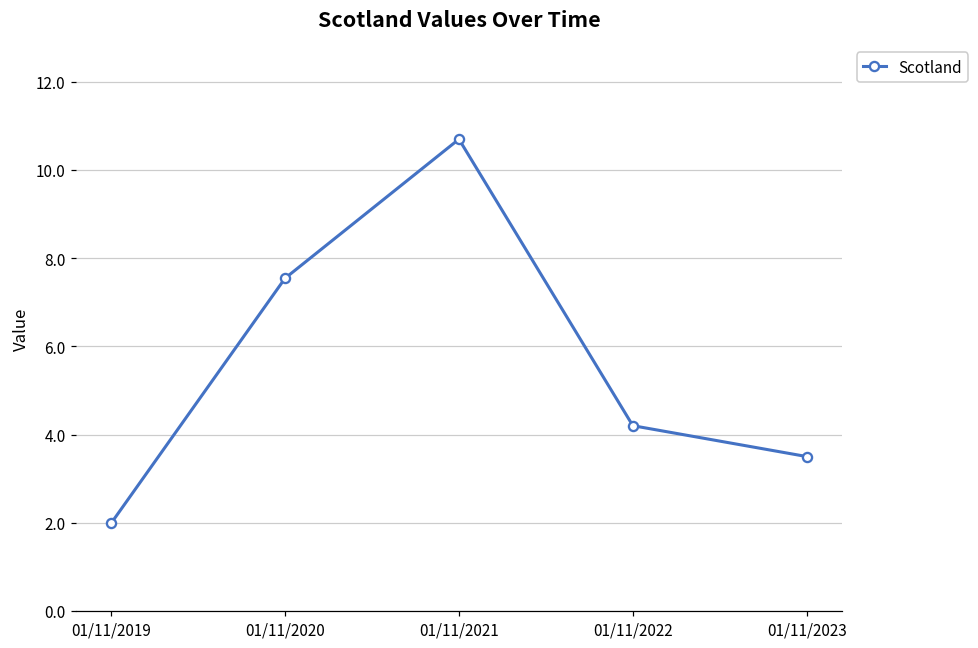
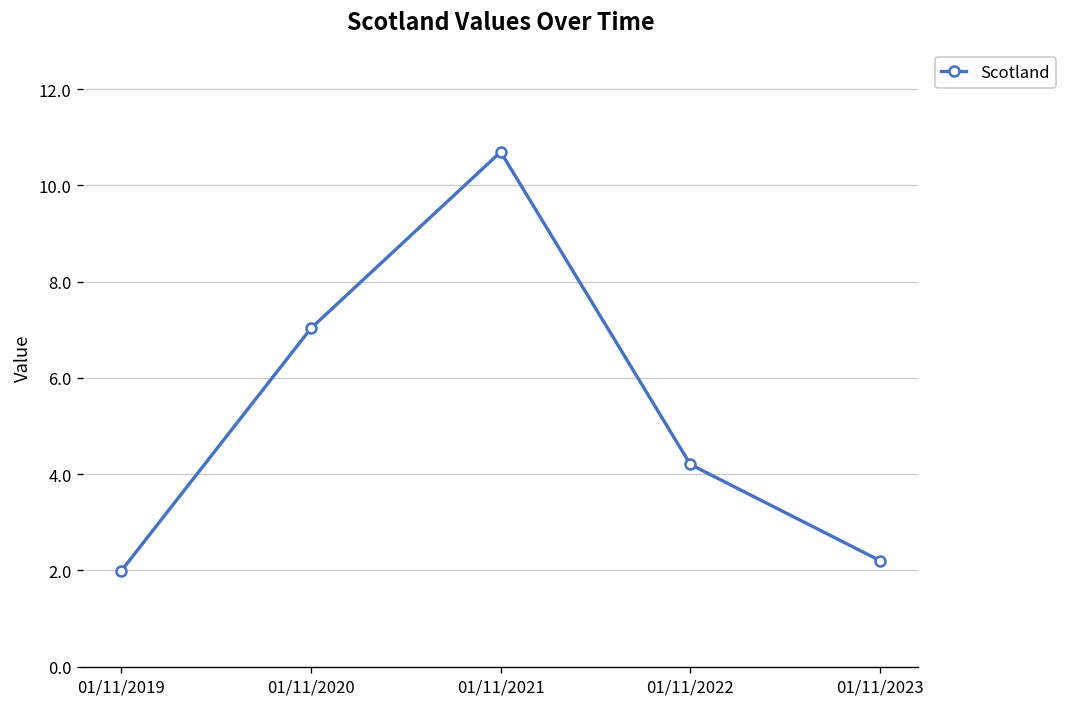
  {
    "01/11/2019": 2.0,
-   "01/11/2020": 7.5,
+   "01/11/2020": 7.0,
    "01/11/2021": 10.7,
    "01/11/2022": 4.2,
-   "01/11/2023": 3.5
+   "01/11/2023": 2.2
  }
